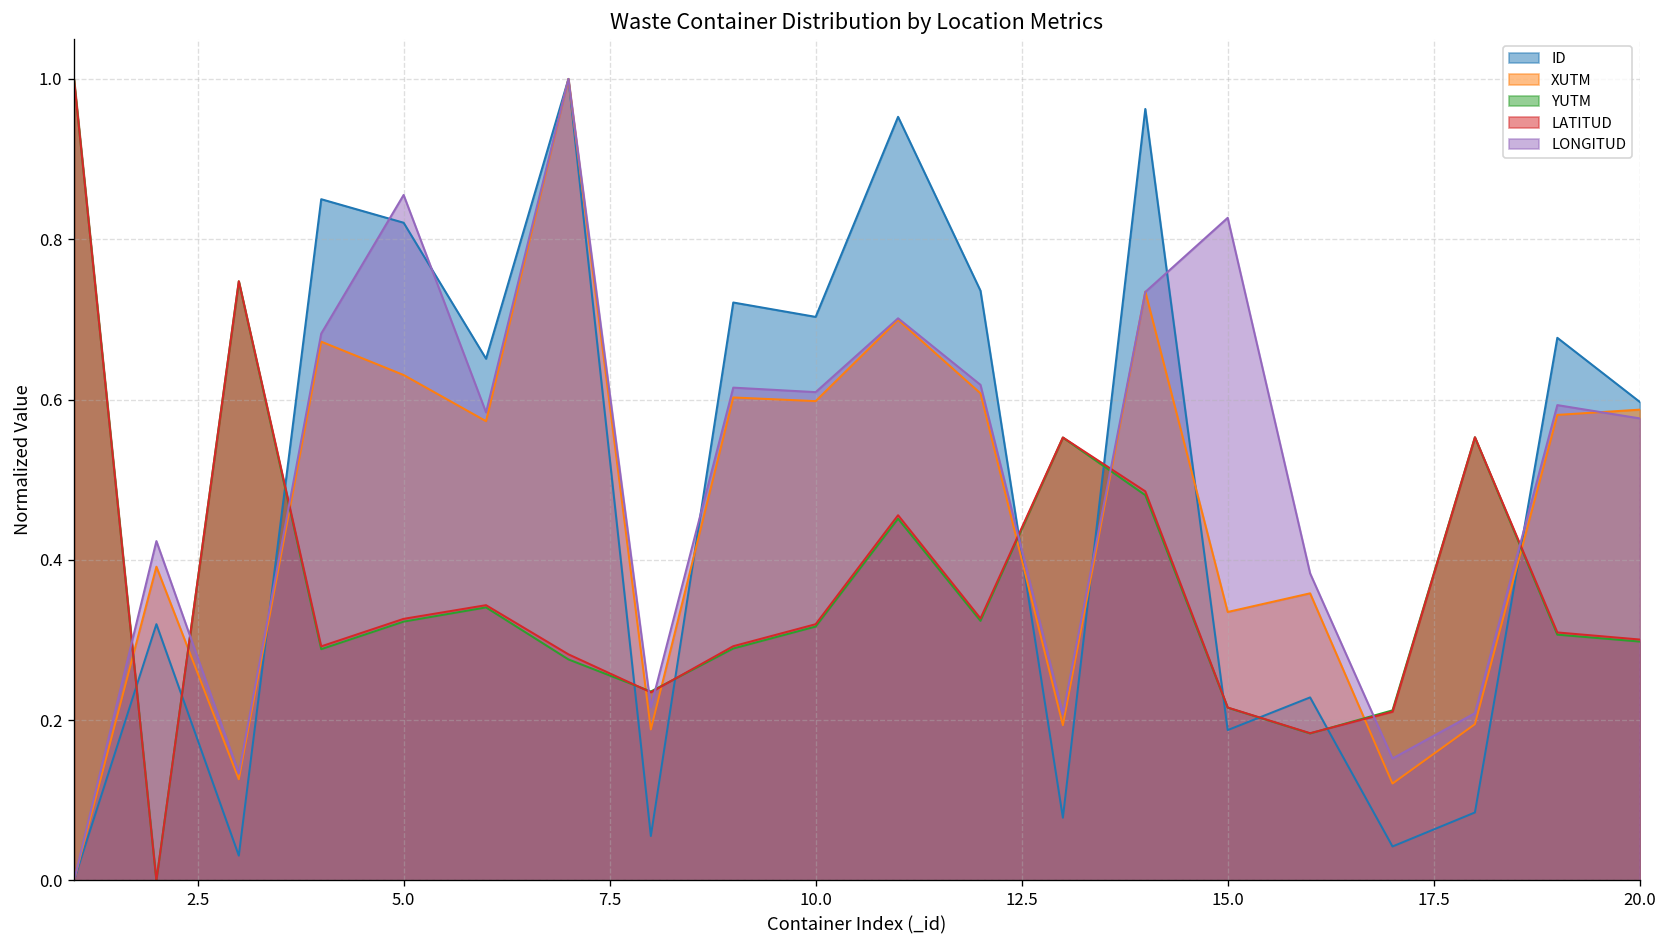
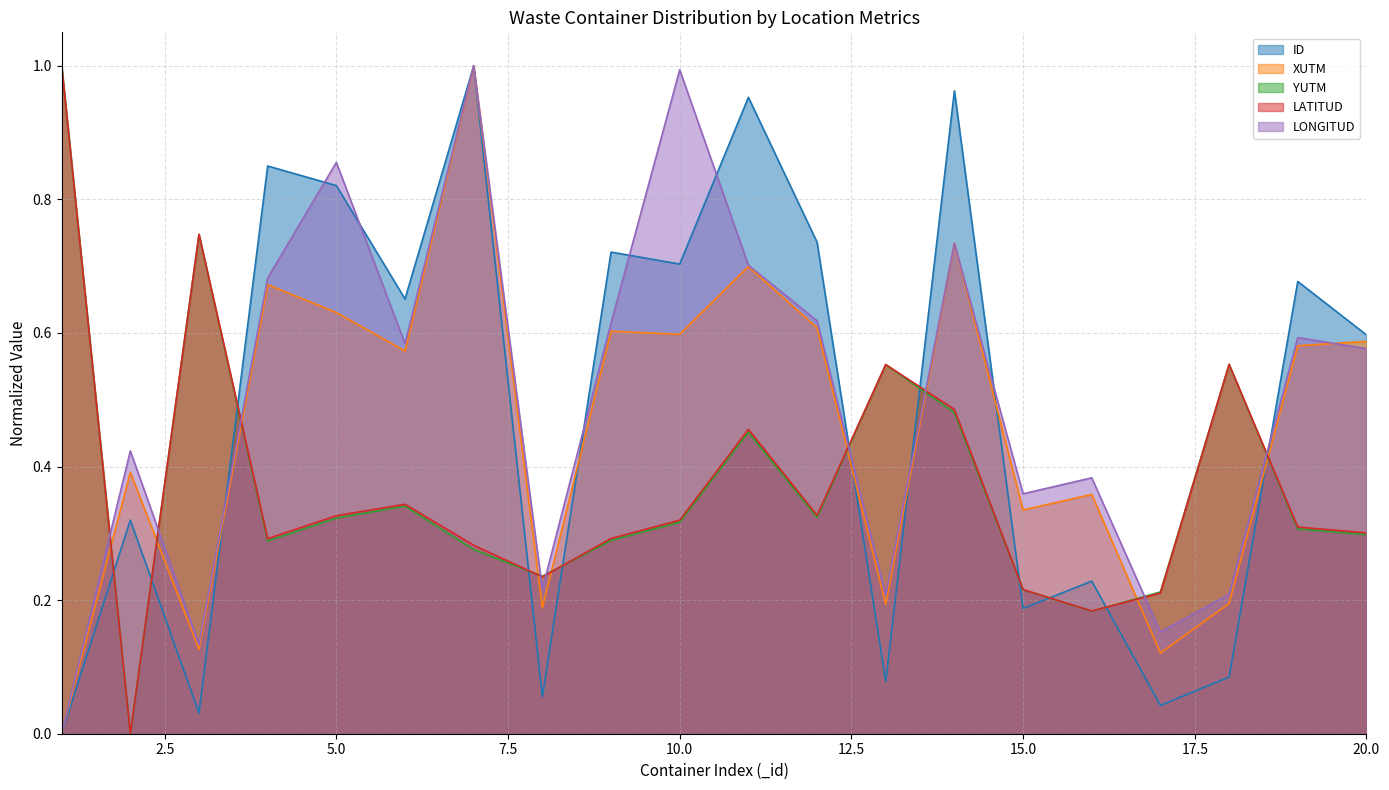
  {
    "ID": {
      "5.0": 0.82,
      "10.0": 0.70,
      "15.0": 0.19,
      "20.0": 0.60
    },
    "XUTM": {
      "5.0": 0.63,
      "10.0": 0.60,
      "15.0": 0.33,
      "20.0": 0.59
    },
    "LONGITUD": {
      "5.0": 0.86,
-     "10.0": 0.61,
-     "15.0": 0.83,
+     "10.0": 0.99,
+     "15.0": 0.36,
      "20.0": 0.58
    }
  }
